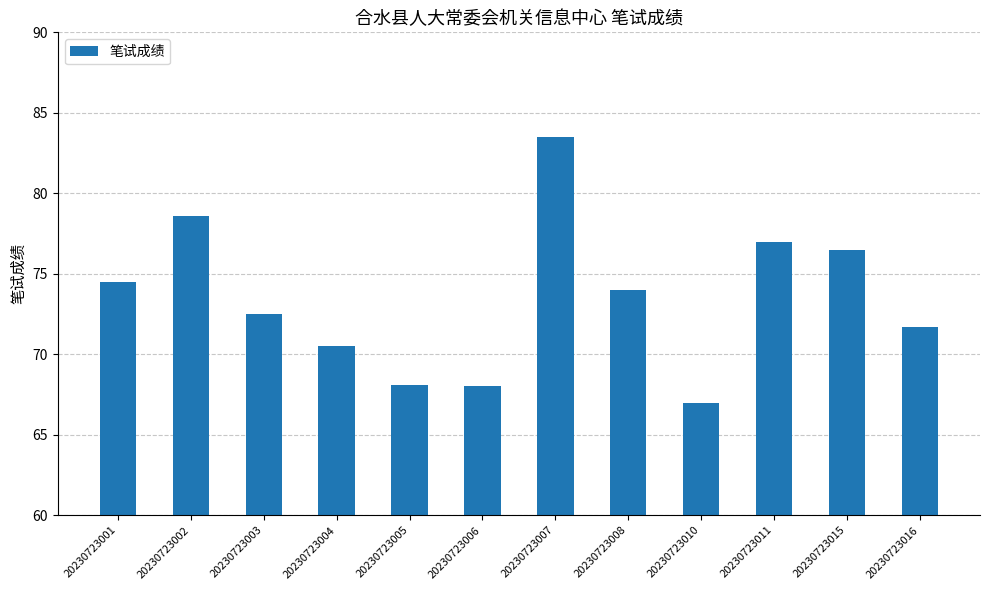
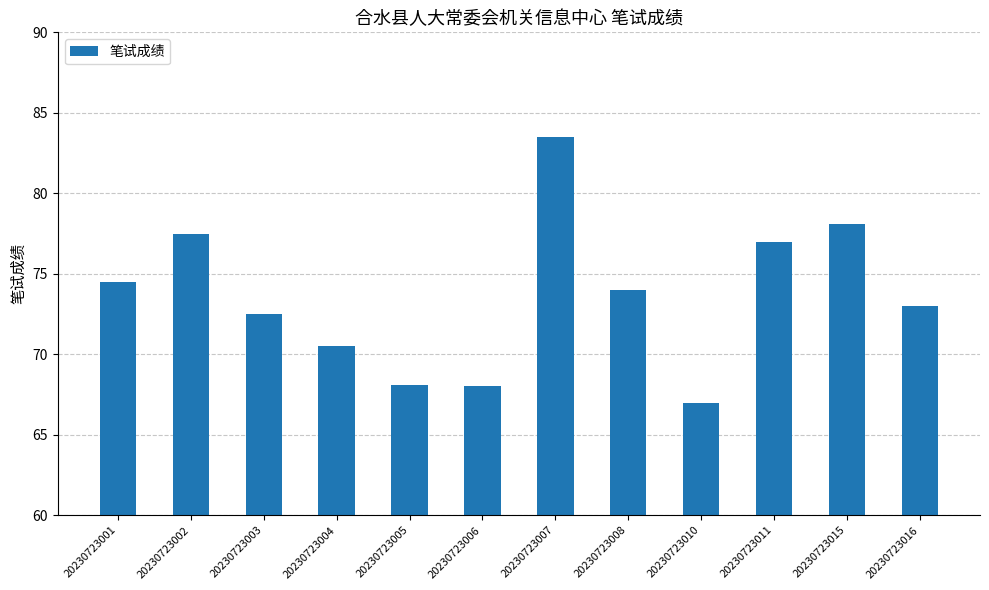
  {
    "20230723001": 74.5,
-   "20230723002": 78.6,
+   "20230723002": 77.5,
    "20230723003": 72.5,
    "20230723004": 70.5,
    "20230723005": 68.1,
    "20230723006": 68.0,
    "20230723007": 83.5,
    "20230723008": 74.0,
    "20230723010": 67.0,
    "20230723011": 77.0,
-   "20230723015": 76.5,
-   "20230723016": 71.7
+   "20230723015": 78.1,
+   "20230723016": 73.0
  }
